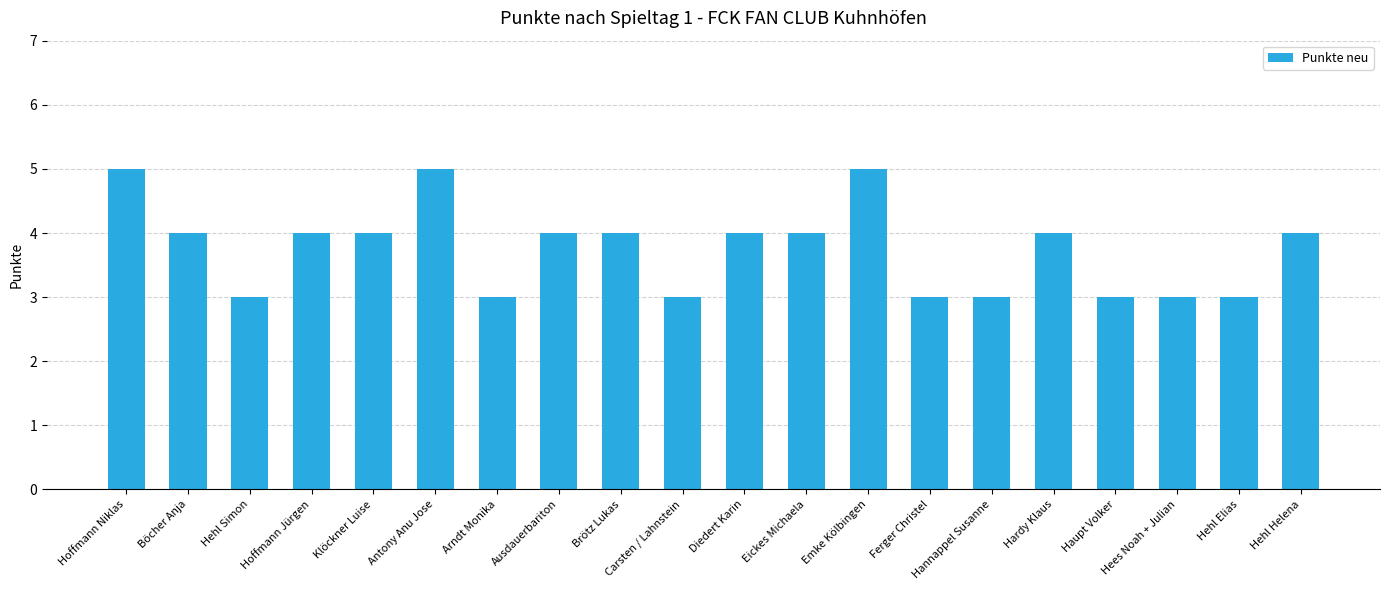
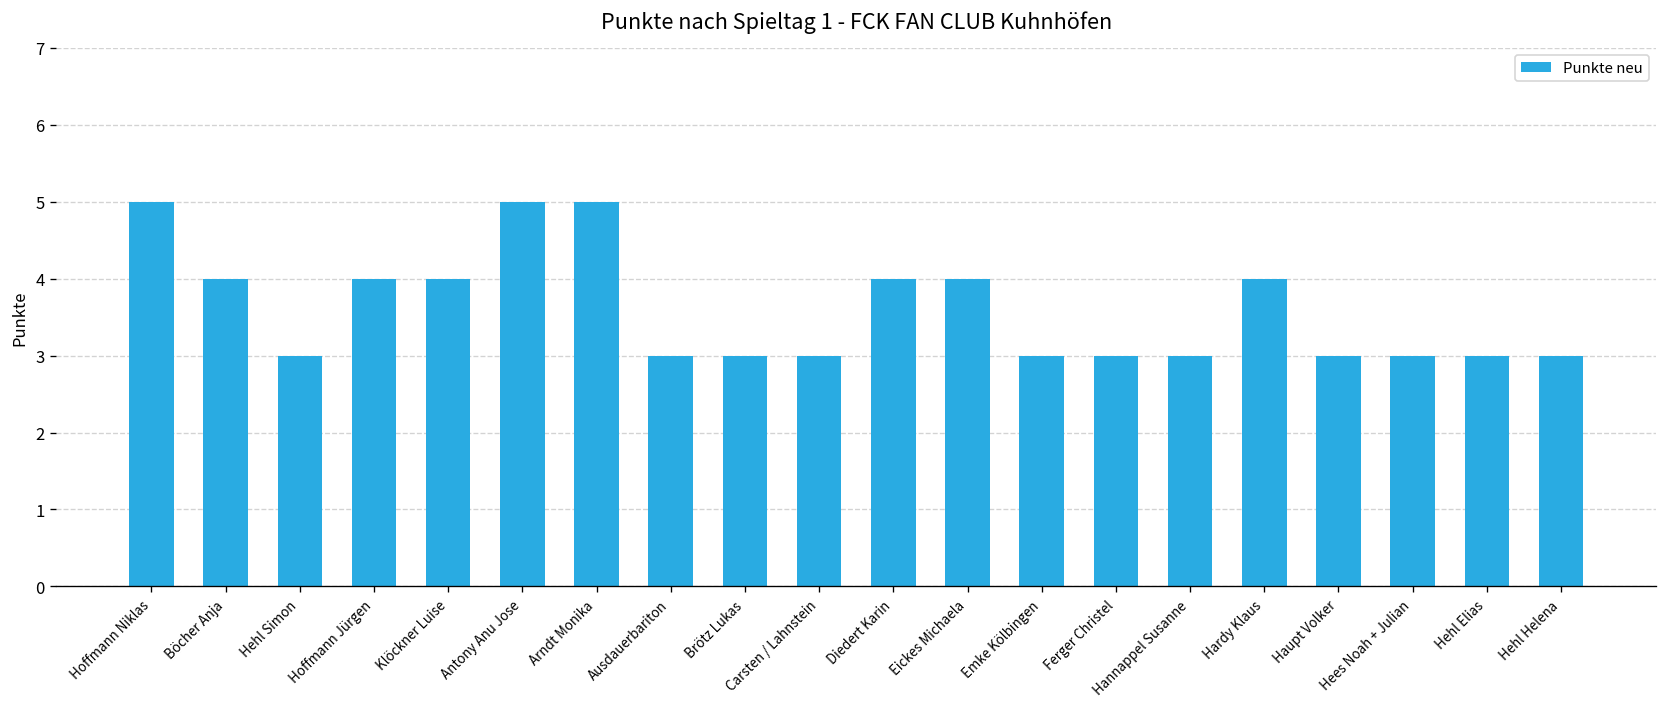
  {
    "Hoffmann Niklas": 5,
    "Böcher Anja": 4,
    "Hehl Simon": 3,
    "Hoffmann Jürgen": 4,
    "Klöckner Luise": 4,
    "Antony Anu Jose": 5,
-   "Arndt Monika": 3,
-   "Ausdauerbariton": 4,
-   "Brötz Lukas": 4,
+   "Arndt Monika": 5,
+   "Ausdauerbariton": 3,
+   "Brötz Lukas": 3,
    "Carsten / Lahnstein": 3,
    "Diedert Karin": 4,
    "Eickes Michaela": 4,
-   "Emke Kölbingen": 5,
+   "Emke Kölbingen": 3,
    "Ferger Christel": 3,
    "Hannappel Susanne": 3,
    "Hardy Klaus": 4,
    "Haupt Volker": 3,
    "Hees Noah + Julian": 3,
    "Hehl Elias": 3,
-   "Hehl Helena": 4
+   "Hehl Helena": 3
  }
